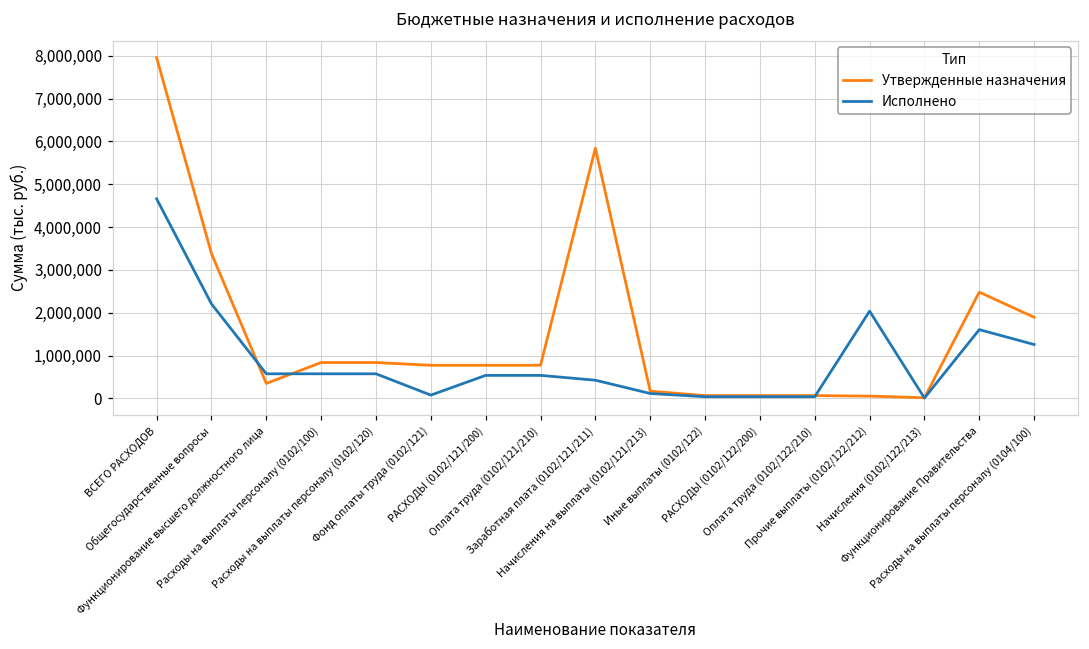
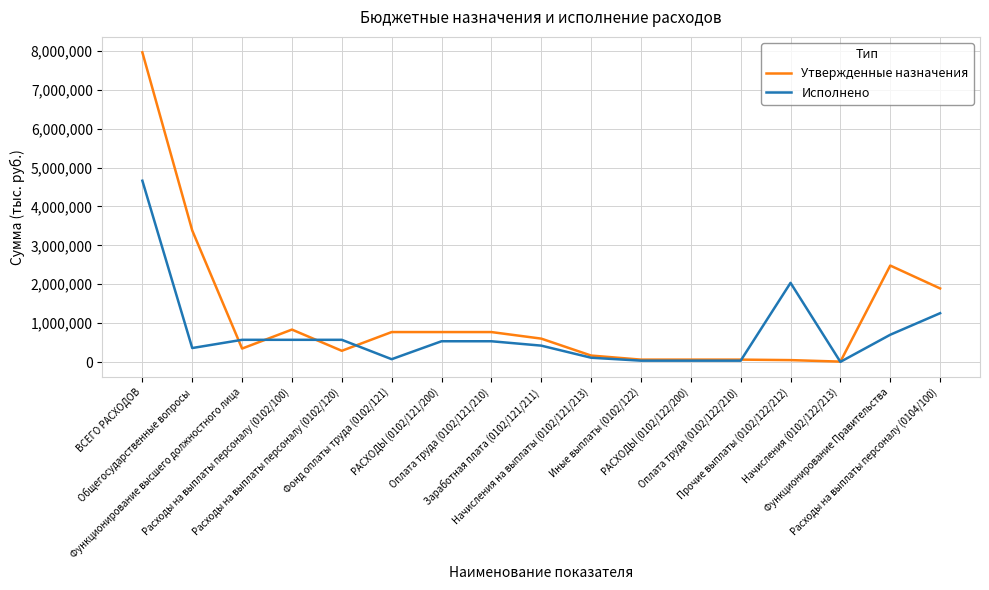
  {
    "Утвержденные назначения": {
      "ВСЕГО РАСХОДОВ": "8,000,000",
      "Общегосударственные вопросы": "3,400,000",
      "Функционирование высшего должностного лица": "300,000",
      "Расходы на выплаты персоналу (0102/100)": "800,000",
-     "Расходы на выплаты персоналу (0102/120)": "800,000",
+     "Расходы на выплаты персоналу (0102/120)": "300,000",
      "Фонд оплаты труда (0102/121)": "800,000",
      "РАСХОДЫ (0102/121/200)": "800,000",
      "Оплата труда (0102/121/210)": "800,000",
-     "Заработная плата (0102/121/211)": "5,800,000",
+     "Заработная плата (0102/121/211)": "600,000",
      "Прочие выплаты (0102/122/212)": "100,000",
      "Функционирование Правительства": "2,500,000",
      "Расходы на выплаты персоналу (0104/100)": "1,900,000"
    },
    "Исполнено": {
      "ВСЕГО РАСХОДОВ": "4,700,000",
-     "Общегосударственные вопросы": "2,200,000",
+     "Общегосударственные вопросы": "400,000",
      "Функционирование высшего должностного лица": "600,000",
      "Расходы на выплаты персоналу (0102/100)": "600,000",
      "Расходы на выплаты персоналу (0102/120)": "600,000",
      "Фонд оплаты труда (0102/121)": "100,000",
      "РАСХОДЫ (0102/121/200)": "500,000",
      "Оплата труда (0102/121/210)": "500,000",
      "Заработная плата (0102/121/211)": "400,000",
      "Прочие выплаты (0102/122/212)": "2,000,000",
-     "Функционирование Правительства": "1,600,000",
+     "Функционирование Правительства": "700,000",
      "Расходы на выплаты персоналу (0104/100)": "1,300,000"
    }
  }
